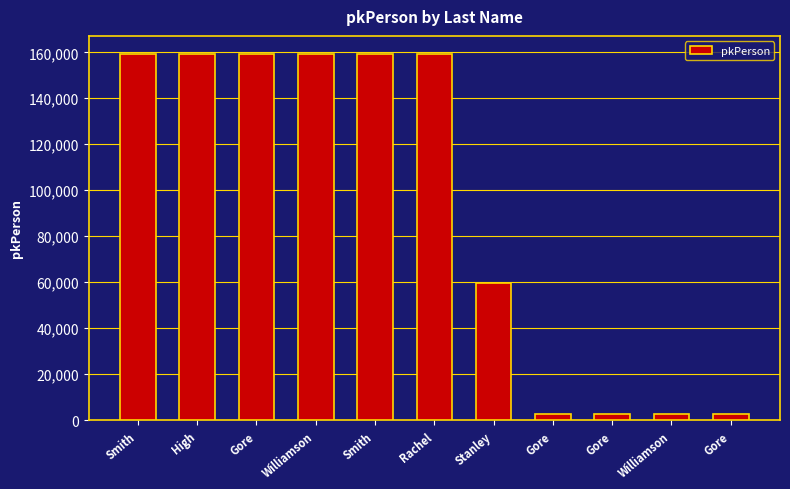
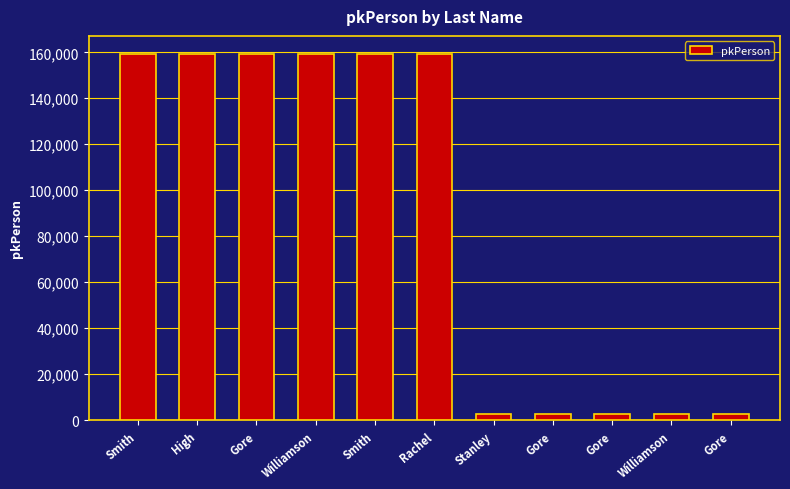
  {
    "High": "159,000",
    "Rachel": "159,000",
-   "Stanley": "60,000"
+   "Stanley": "3,000"
  }
